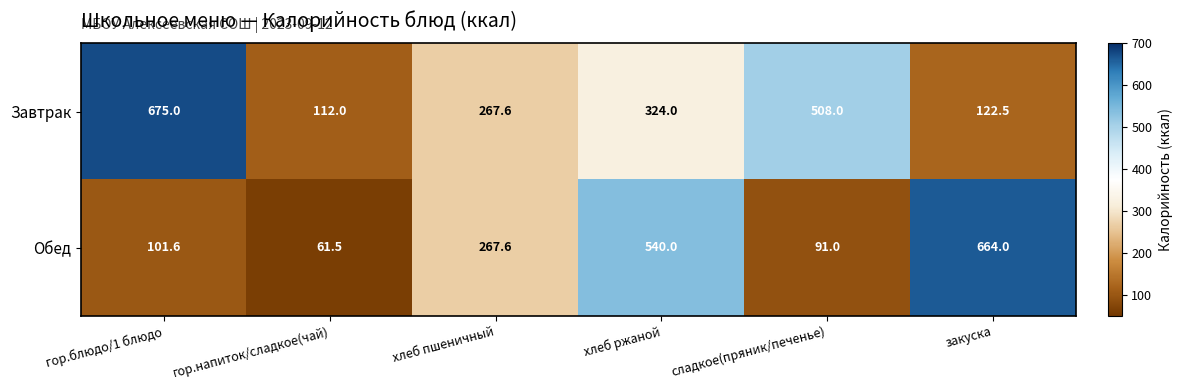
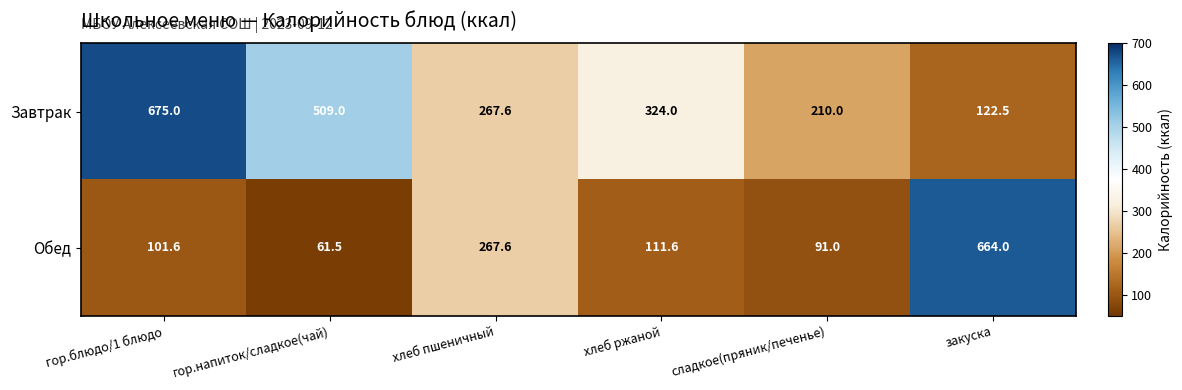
  {
    "Завтрак": {
      "гор.блюдо/1 блюдо": 675.0,
-     "гор.напиток/сладкое(чай)": 112.0,
+     "гор.напиток/сладкое(чай)": 509.0,
      "хлеб пшеничный": 267.6,
      "хлеб ржаной": 324.0,
-     "сладкое(пряник/печенье)": 508.0,
+     "сладкое(пряник/печенье)": 210.0,
      "закуска": 122.5
    },
    "Обед": {
      "гор.блюдо/1 блюдо": 101.6,
      "гор.напиток/сладкое(чай)": 61.5,
      "хлеб пшеничный": 267.6,
-     "хлеб ржаной": 540.0,
+     "хлеб ржаной": 111.6,
      "сладкое(пряник/печенье)": 91.0,
      "закуска": 664.0
    }
  }
